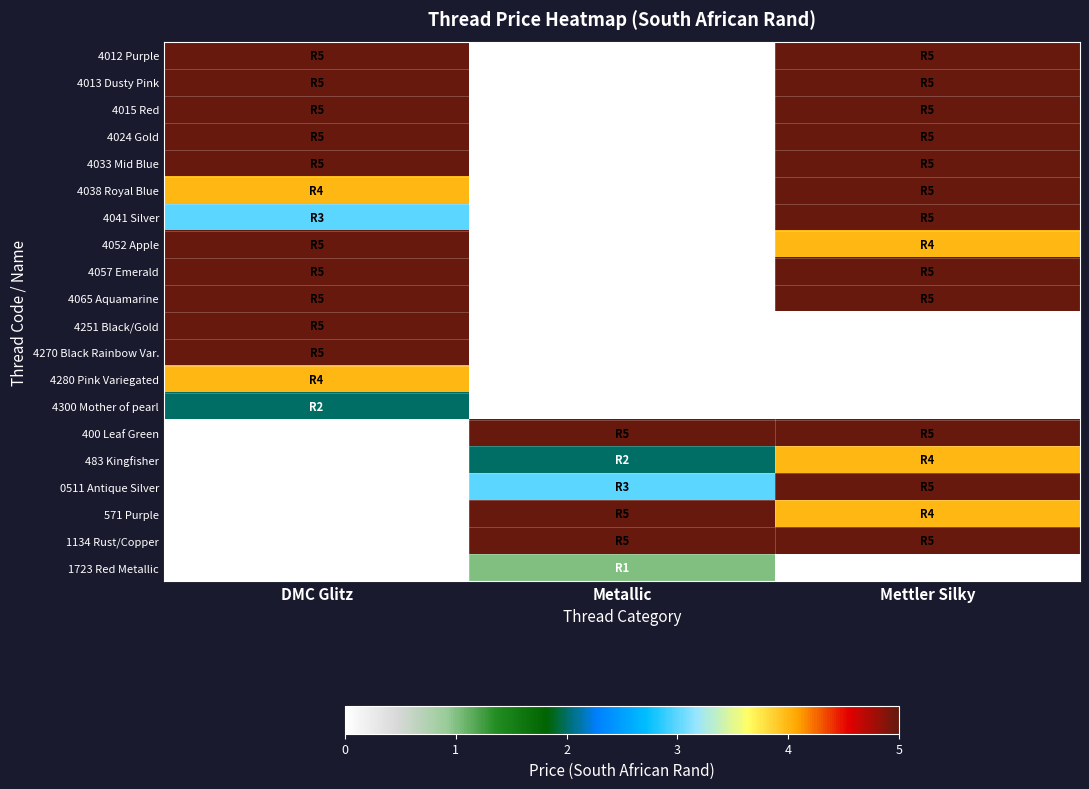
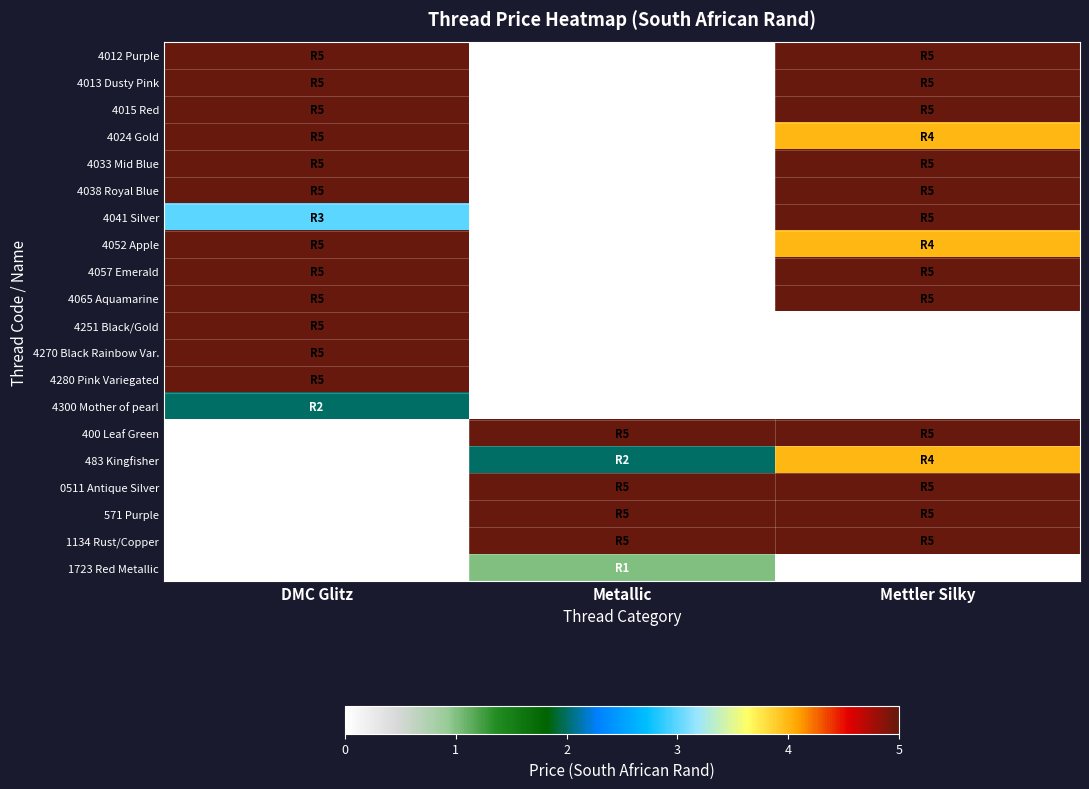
  {
    "4024 Gold": {
-     "Mettler Silky": 5
+     "Mettler Silky": 4
    },
    "4038 Royal Blue": {
-     "DMC Glitz": 4
+     "DMC Glitz": 5
    },
    "4280 Pink Variegated": {
-     "DMC Glitz": 4
+     "DMC Glitz": 5
    },
    "0511 Antique Silver": {
-     "Metallic": 3
+     "Metallic": 5
    },
    "571 Purple": {
-     "Mettler Silky": 4
+     "Mettler Silky": 5
    }
  }
